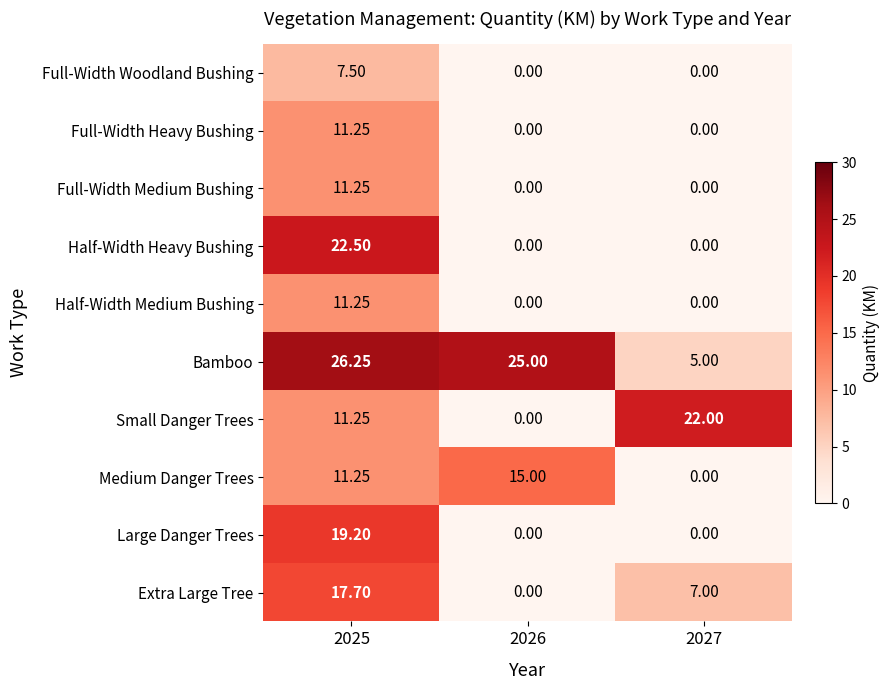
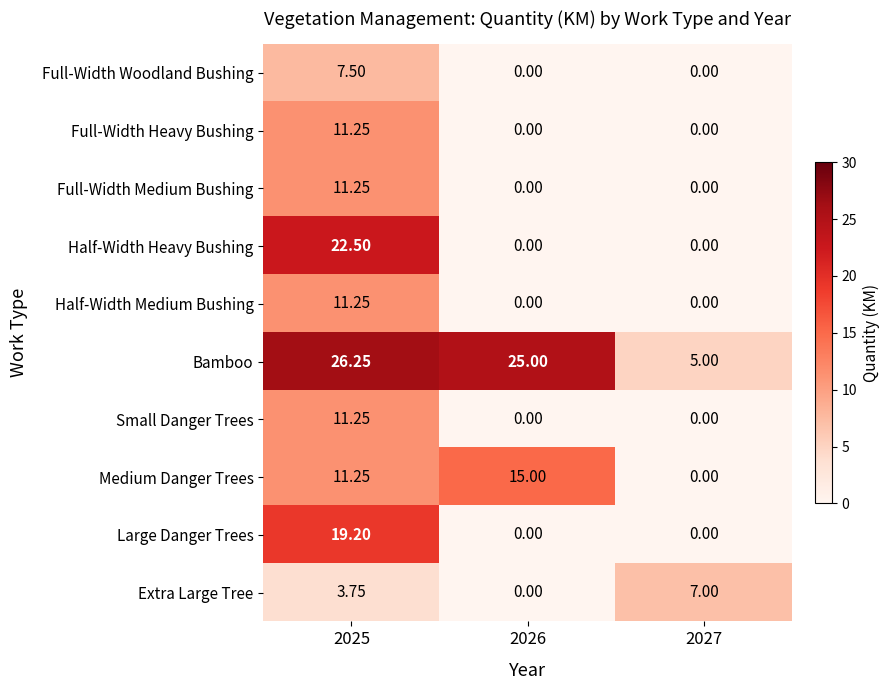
  {
    "Full-Width Woodland Bushing": {
      "2025": 7.50,
      "2026": 0.00,
      "2027": 0.00
    },
    "Full-Width Heavy Bushing": {
      "2025": 11.25,
      "2026": 0.00,
      "2027": 0.00
    },
    "Full-Width Medium Bushing": {
      "2025": 11.25,
      "2026": 0.00,
      "2027": 0.00
    },
    "Half-Width Heavy Bushing": {
      "2025": 22.50,
      "2026": 0.00,
      "2027": 0.00
    },
    "Half-Width Medium Bushing": {
      "2025": 11.25,
      "2026": 0.00,
      "2027": 0.00
    },
    "Bamboo": {
      "2025": 26.25,
      "2026": 25.00,
      "2027": 5.00
    },
    "Small Danger Trees": {
      "2025": 11.25,
      "2026": 0.00,
-     "2027": 22.00
+     "2027": 0.00
    },
    "Medium Danger Trees": {
      "2025": 11.25,
      "2026": 15.00,
      "2027": 0.00
    },
    "Large Danger Trees": {
      "2025": 19.20,
      "2026": 0.00,
      "2027": 0.00
    },
    "Extra Large Tree": {
-     "2025": 17.70,
+     "2025": 3.75,
      "2026": 0.00,
      "2027": 7.00
    }
  }
